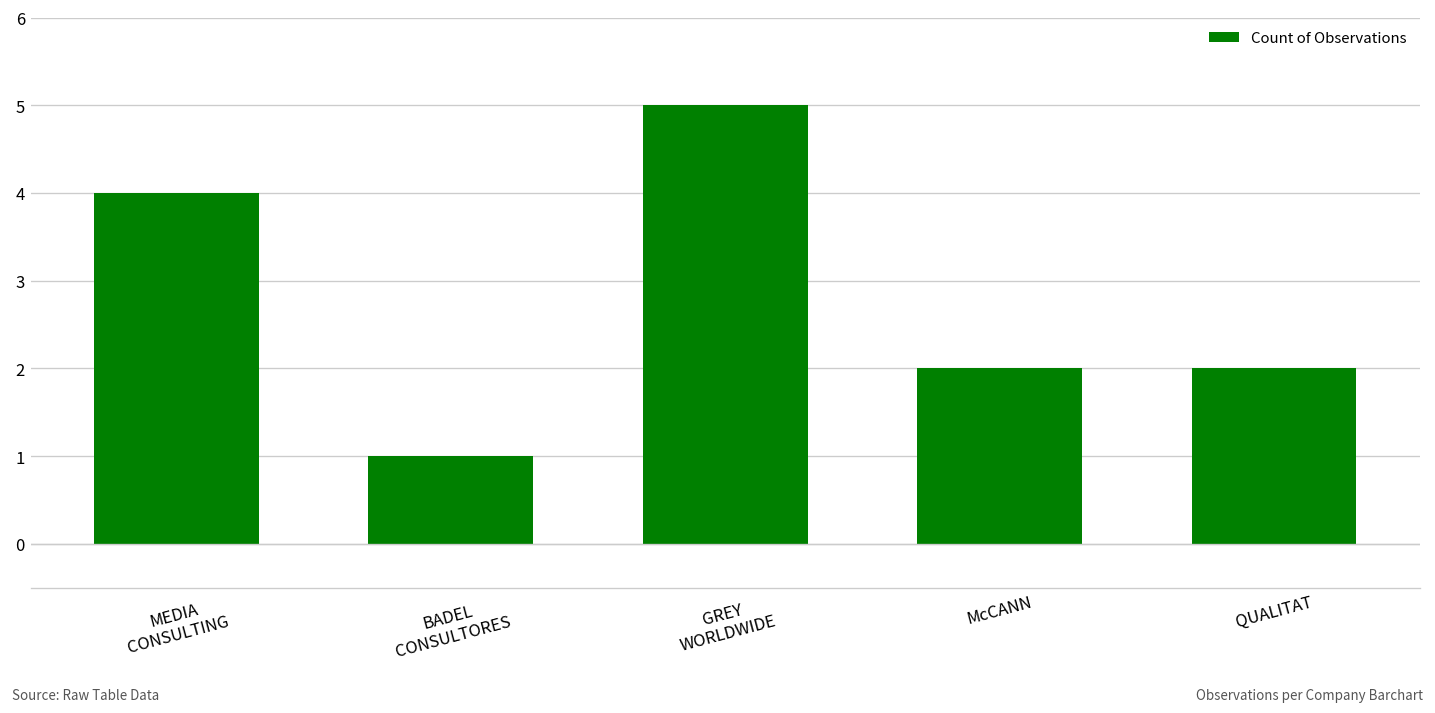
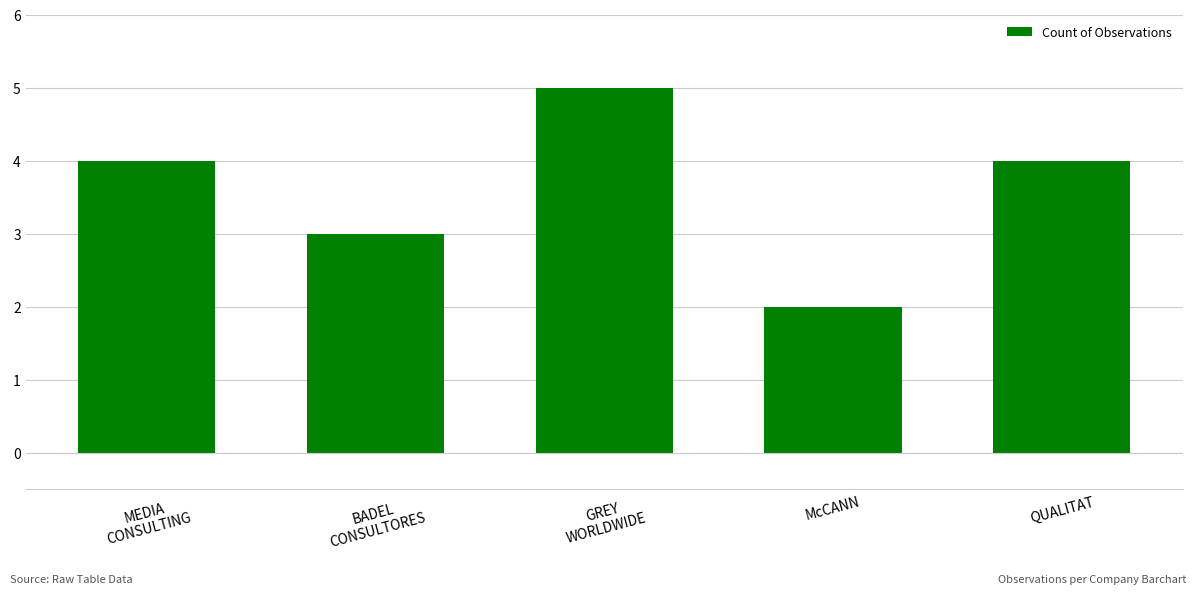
  {
    "MEDIA CONSULTING": 4,
-   "BADEL CONSULTORES": 1,
+   "BADEL CONSULTORES": 3,
    "GREY WORLDWIDE": 5,
    "McCANN": 2,
-   "QUALITAT": 2
+   "QUALITAT": 4
  }
